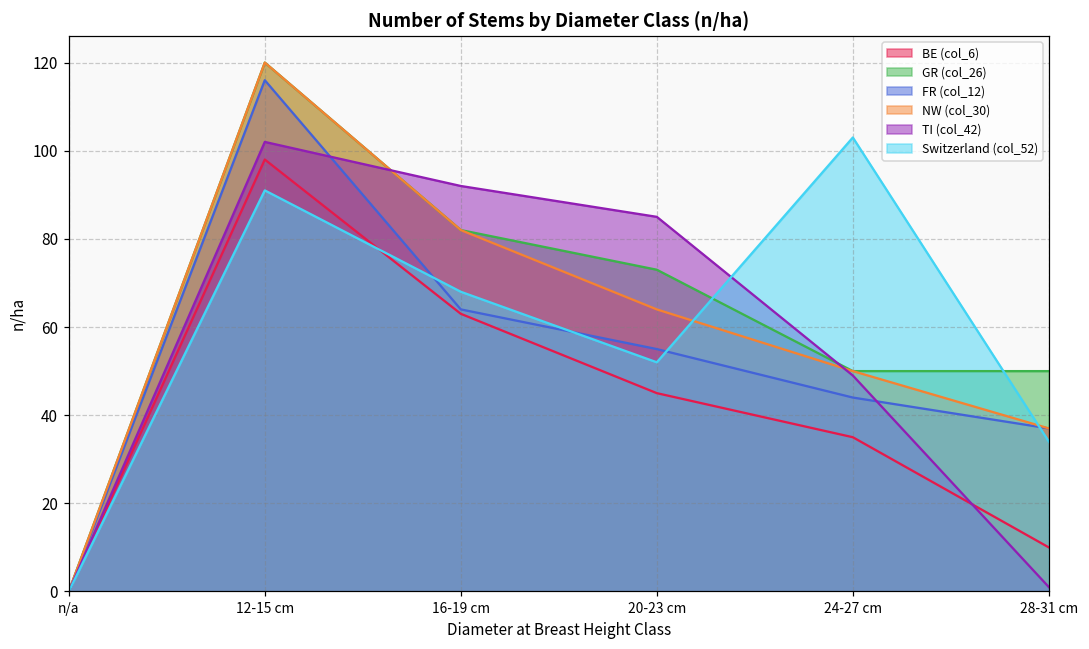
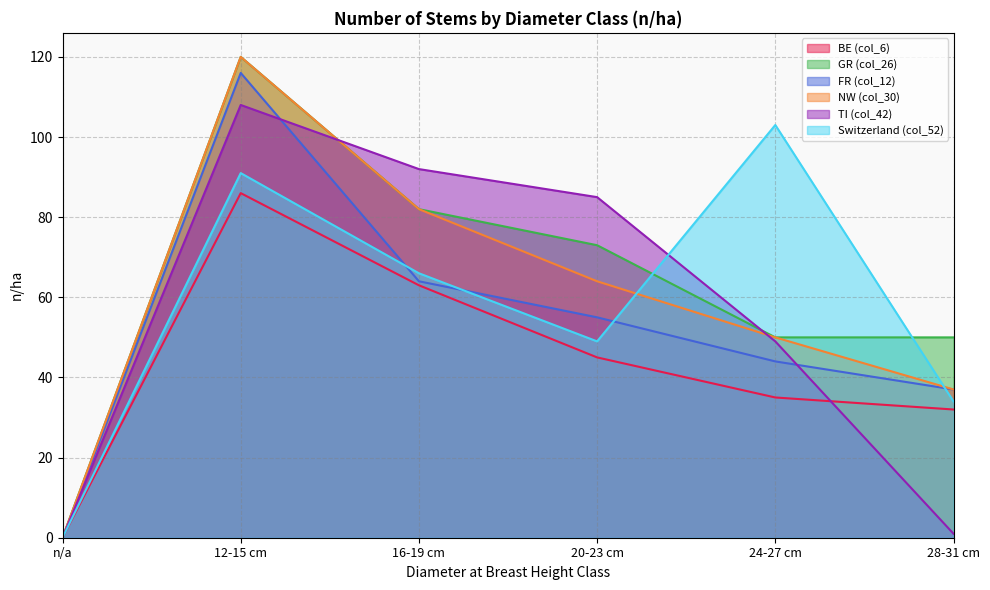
  {
    "BE (col_6)": {
-     "12-15 cm": 98,
+     "12-15 cm": 86,
      "16-19 cm": 63,
      "20-23 cm": 45,
      "24-27 cm": 35,
-     "28-31 cm": 10
+     "28-31 cm": 32
    },
    "GR (col_26)": {
      "20-23 cm": 73,
      "28-31 cm": 50
    },
    "FR (col_12)": {
      "12-15 cm": 116,
      "16-19 cm": 64,
      "20-23 cm": 55,
      "24-27 cm": 44
    },
    "NW (col_30)": {
      "20-23 cm": 64
    },
    "TI (col_42)": {
-     "12-15 cm": 102,
+     "12-15 cm": 108,
      "16-19 cm": 92,
      "20-23 cm": 85,
      "24-27 cm": 49,
      "28-31 cm": 1
    },
    "Switzerland (col_52)": {
      "12-15 cm": 91,
-     "16-19 cm": 68,
-     "20-23 cm": 52,
+     "16-19 cm": 66,
+     "20-23 cm": 49,
      "24-27 cm": 103,
      "28-31 cm": 34
    }
  }
